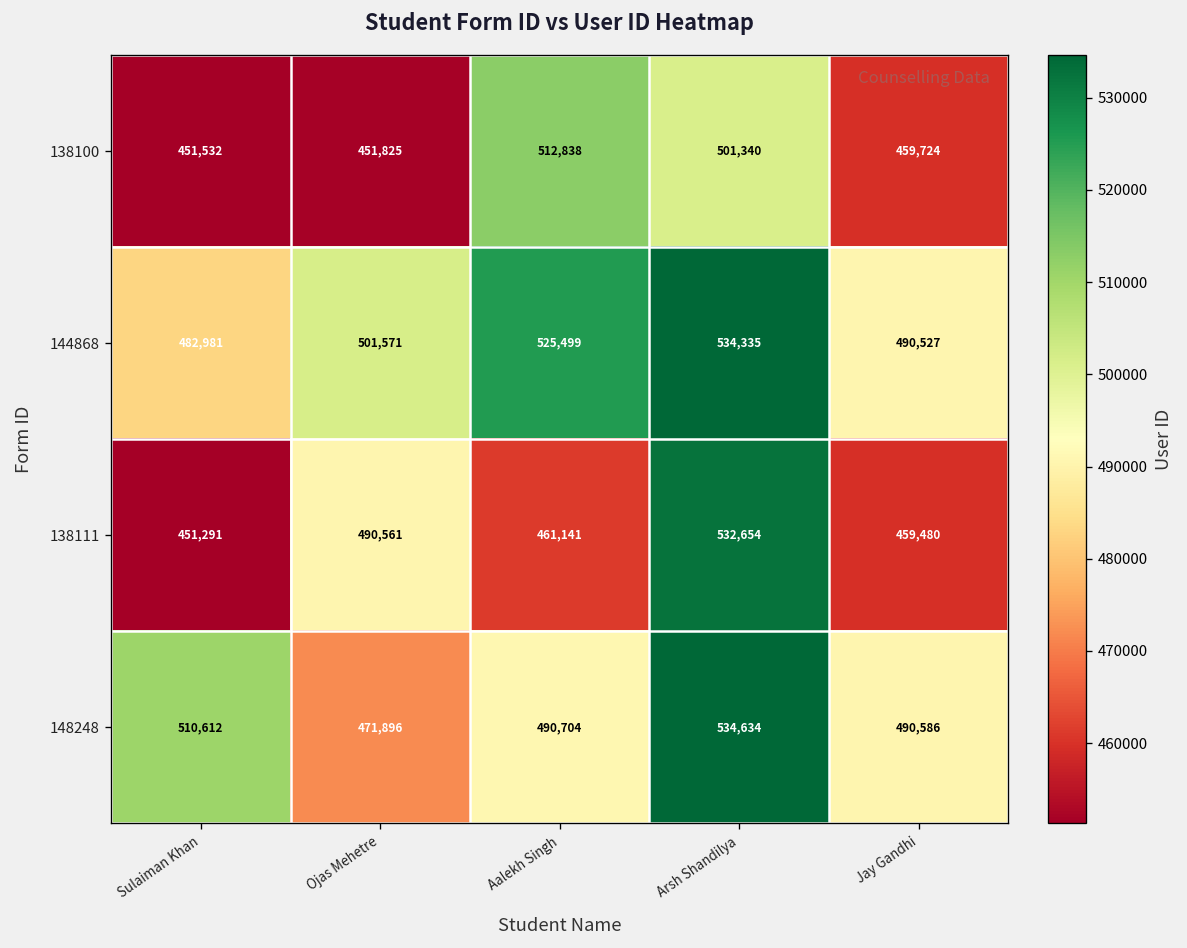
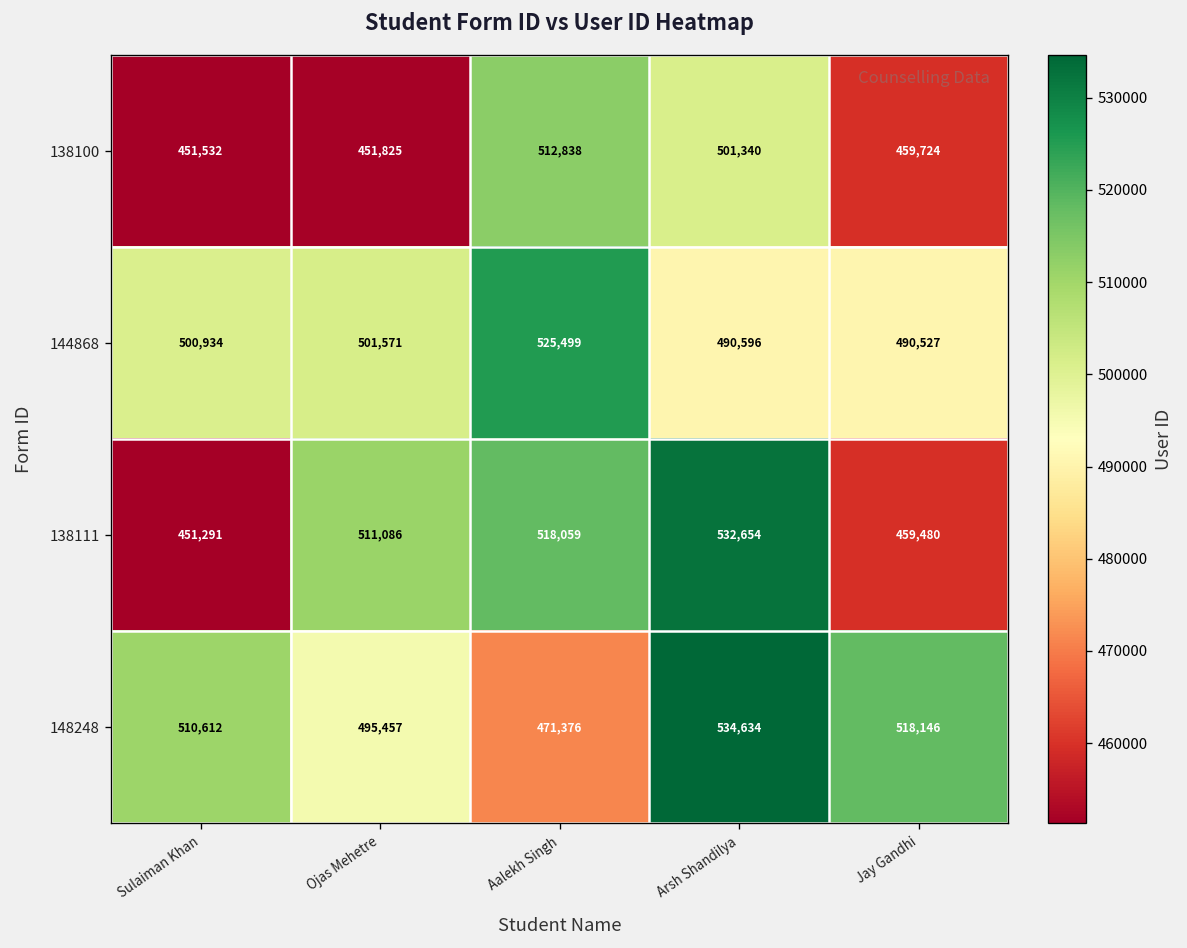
  {
    "138100": {
      "Sulaiman Khan": "451,532",
      "Ojas Mehetre": "451,825",
      "Aalekh Singh": "512,838",
      "Arsh Shandilya": "501,340"
    },
    "144868": {
-     "Sulaiman Khan": "482,981",
+     "Sulaiman Khan": "500,934",
      "Ojas Mehetre": "501,571",
      "Aalekh Singh": "525,499",
-     "Arsh Shandilya": "534,335",
+     "Arsh Shandilya": "490,596",
      "Jay Gandhi": "490,527"
    },
    "138111": {
      "Sulaiman Khan": "451,291",
-     "Ojas Mehetre": "490,561",
-     "Aalekh Singh": "461,141",
+     "Ojas Mehetre": "511,086",
+     "Aalekh Singh": "518,059",
      "Arsh Shandilya": "532,654",
      "Jay Gandhi": "459,480"
    },
    "148248": {
      "Sulaiman Khan": "510,612",
-     "Ojas Mehetre": "471,896",
-     "Aalekh Singh": "490,704",
+     "Ojas Mehetre": "495,457",
+     "Aalekh Singh": "471,376",
      "Arsh Shandilya": "534,634",
-     "Jay Gandhi": "490,586"
+     "Jay Gandhi": "518,146"
    }
  }
